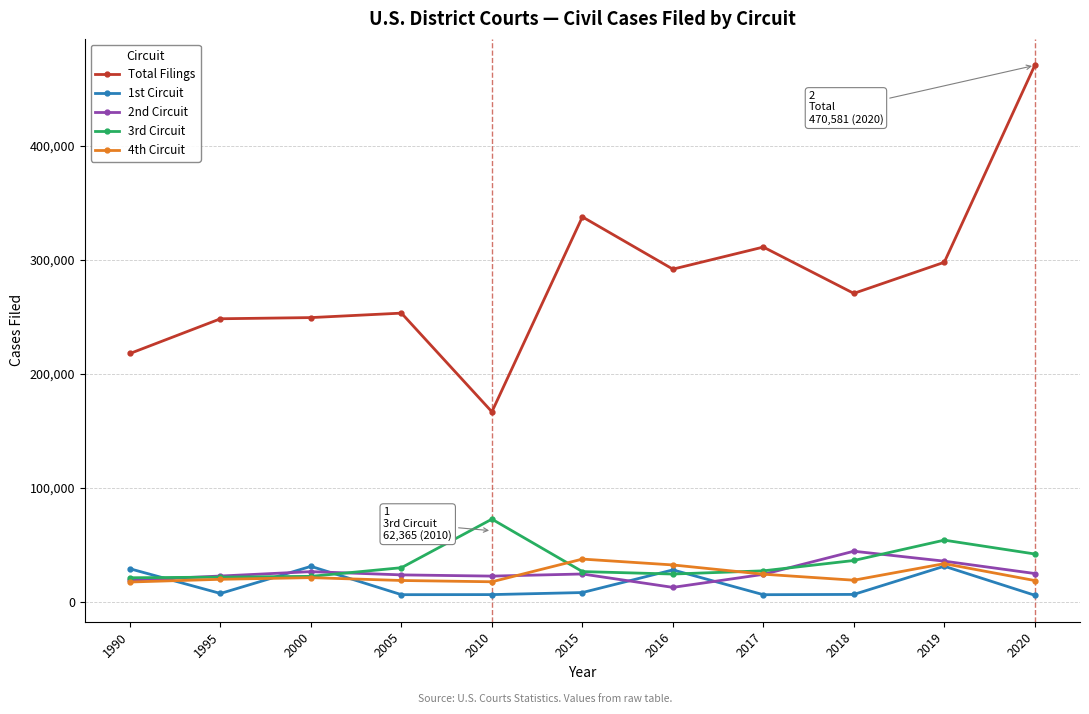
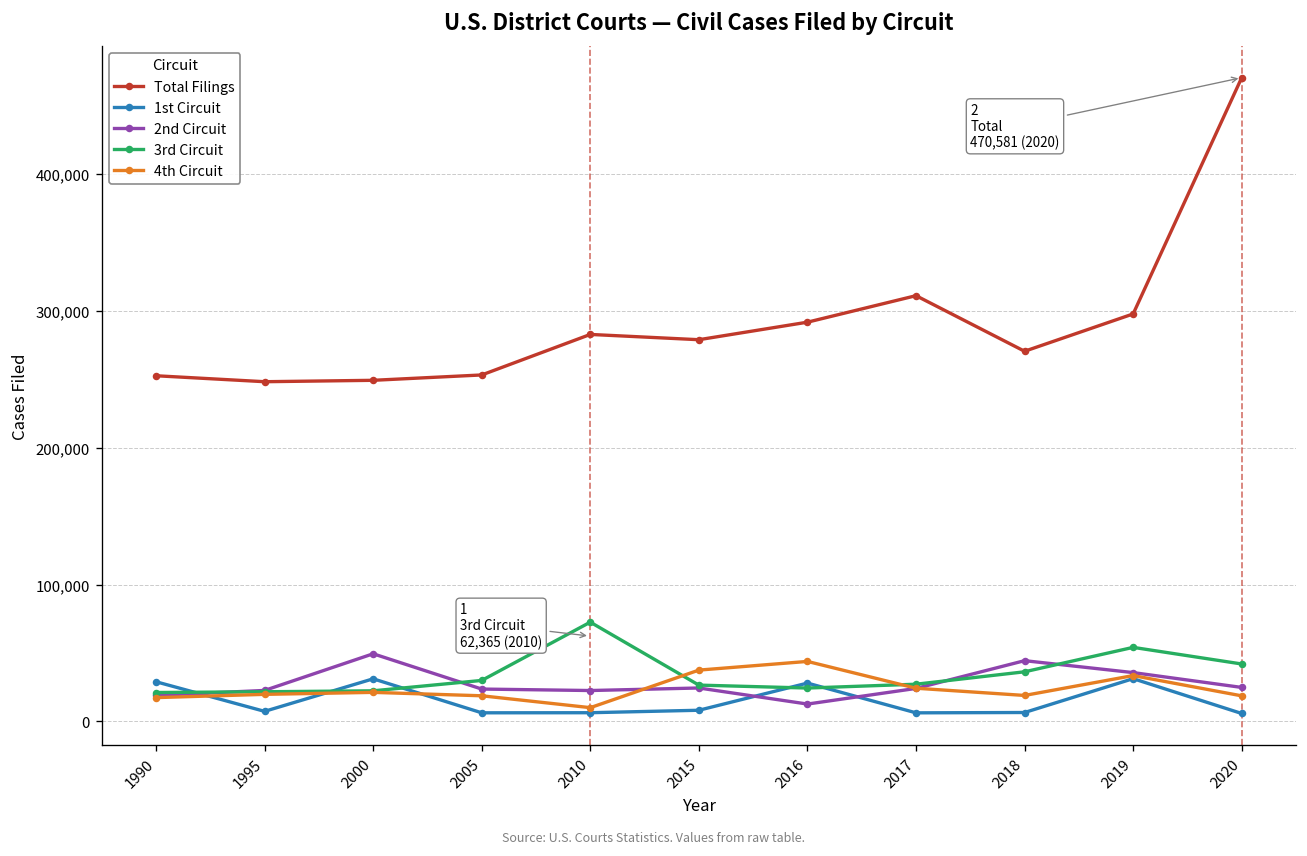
  {
    "Total Filings": {
-     "1990": "218,000",
+     "1990": "253,000",
      "1995": "248,000",
      "2000": "249,000",
      "2005": "253,000",
-     "2010": "167,000",
-     "2015": "338,000",
+     "2010": "283,000",
+     "2015": "279,000",
      "2016": "292,000",
      "2017": "311,000",
      "2018": "271,000",
      "2019": "298,000"
    },
    "1st Circuit": {
      "1990": "29,000",
      "1995": "7,000",
      "2000": "31,000",
      "2005": "6,000",
      "2010": "6,000",
      "2015": "8,000",
      "2016": "28,000",
      "2017": "6,000",
      "2018": "7,000",
      "2019": "31,000",
      "2020": "6,000"
    },
    "2nd Circuit": {
-     "2000": "27,000",
+     "2000": "49,000",
      "2005": "24,000",
      "2010": "23,000",
      "2016": "13,000",
      "2018": "44,000",
      "2020": "25,000"
    },
    "3rd Circuit": {
      "2005": "30,000",
      "2016": "24,000",
      "2017": "27,000",
      "2018": "36,000",
      "2019": "54,000",
      "2020": "42,000"
    },
    "4th Circuit": {
      "2005": "19,000",
-     "2010": "18,000",
+     "2010": "10,000",
      "2015": "38,000",
-     "2016": "32,000",
+     "2016": "44,000",
      "2018": "19,000",
      "2020": "19,000"
    }
  }
